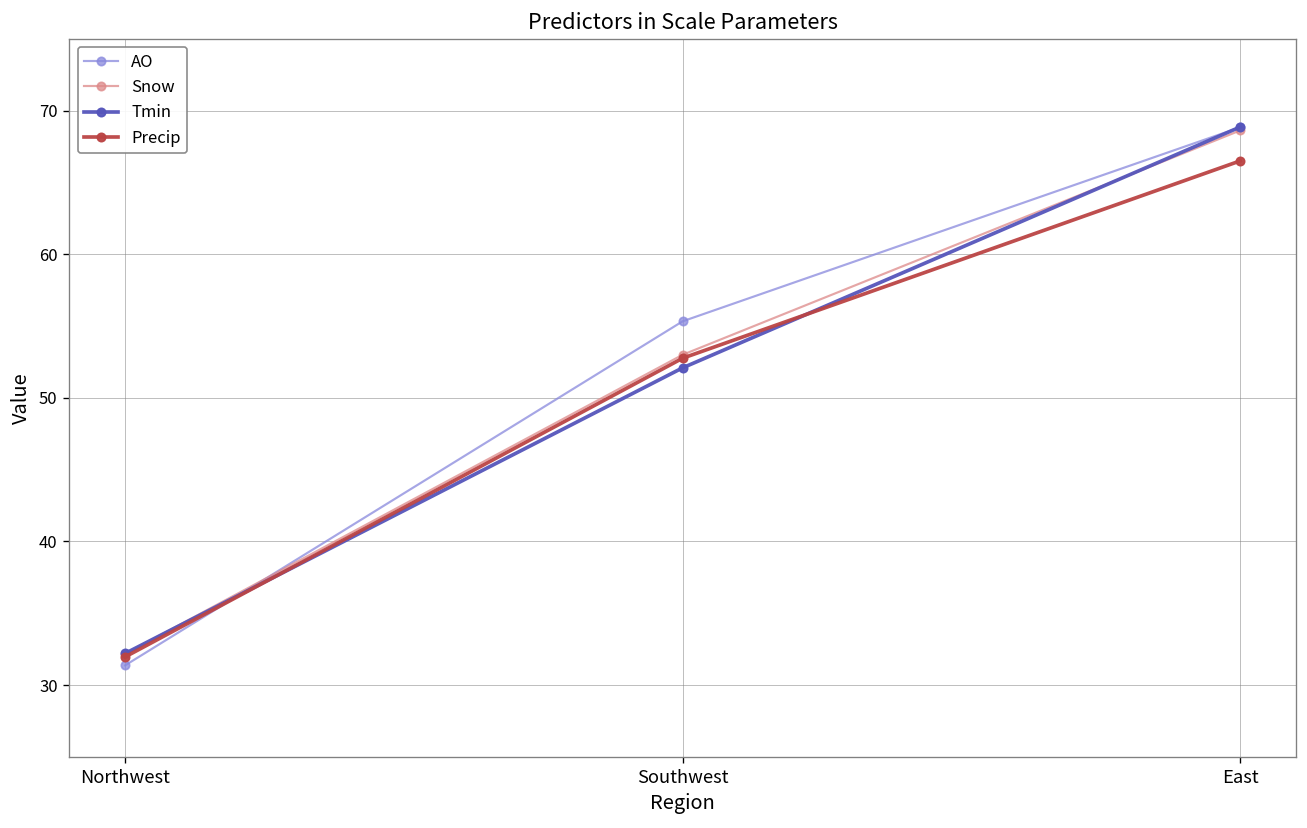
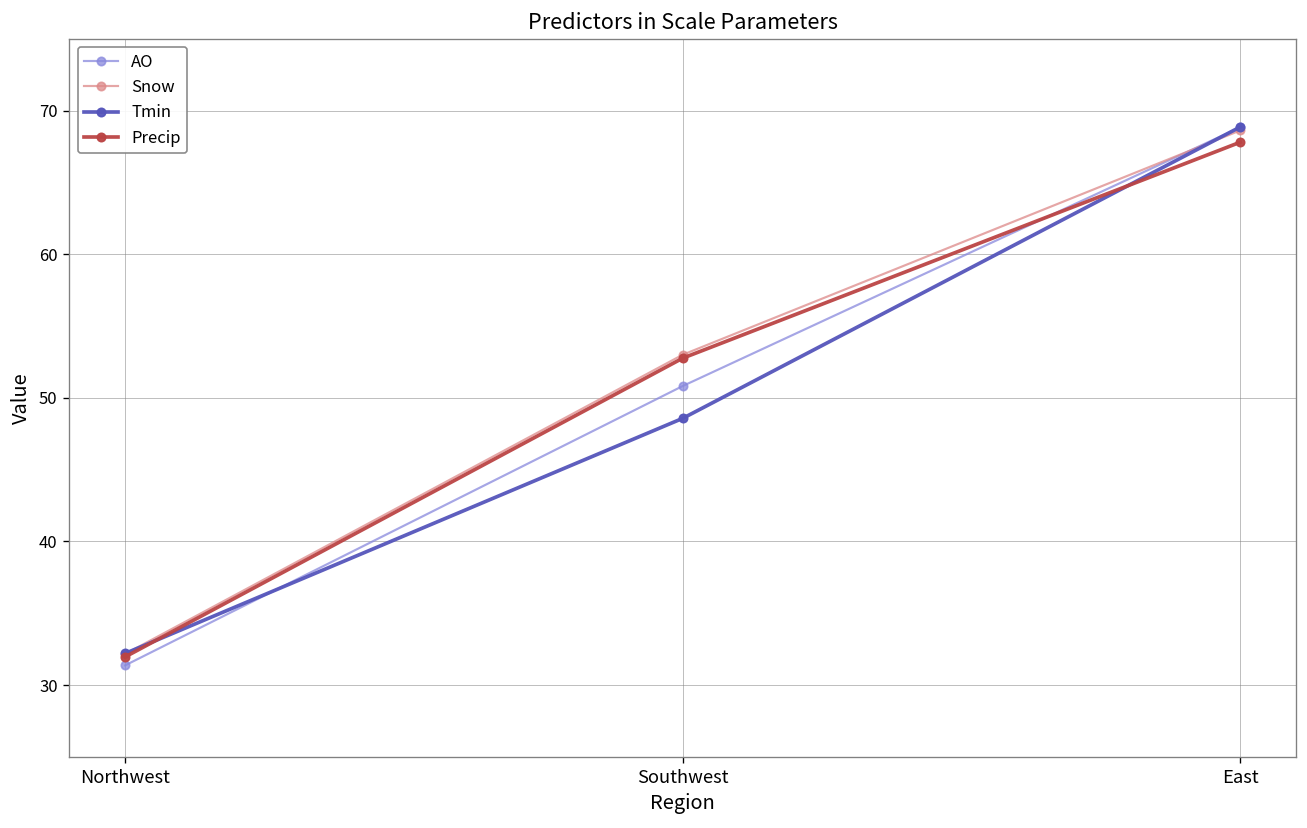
  {
    "AO": {
      "Northwest": 31.4,
-     "Southwest": 55.3
+     "Southwest": 50.8
    },
    "Snow": {
      "Southwest": 53.0,
      "East": 68.6
    },
    "Tmin": {
-     "Southwest": 52.1
+     "Southwest": 48.6
    },
    "Precip": {
      "Southwest": 52.8,
-     "East": 66.5
+     "East": 67.8
    }
  }
